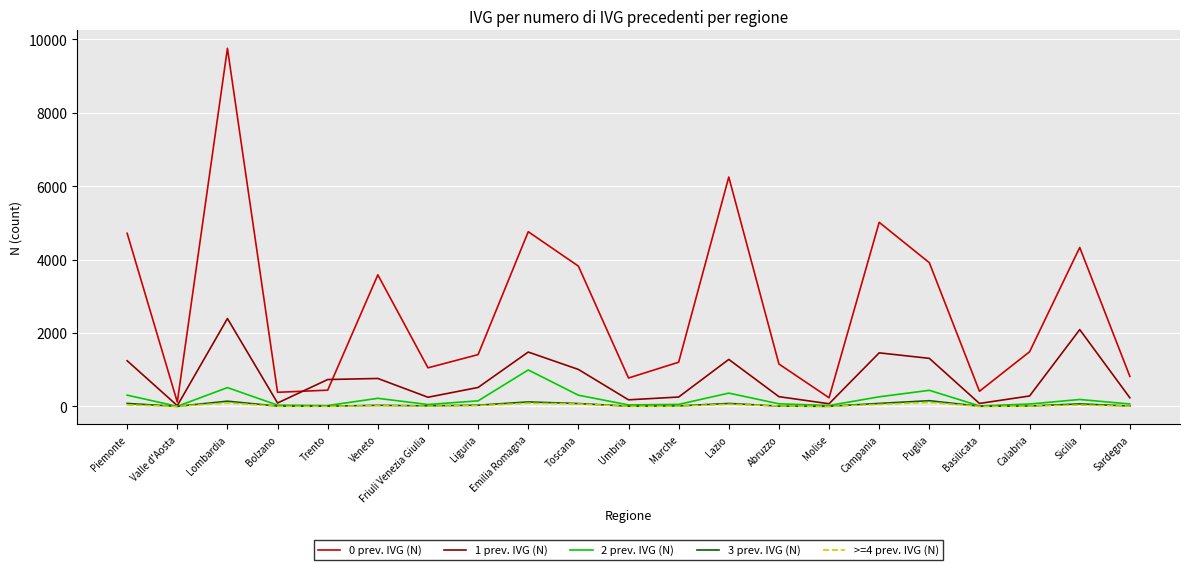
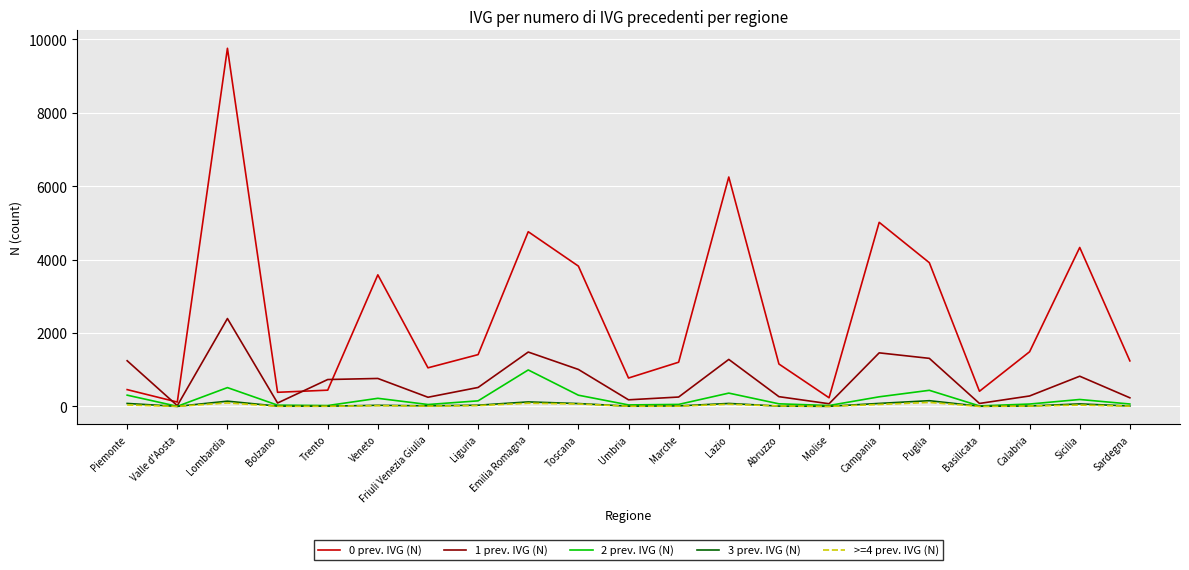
  {
    "0 prev. IVG (N)": {
-     "Piemonte": 4700,
+     "Piemonte": 500,
      "Valle d'Aosta": 100,
      "Lombardia": 9800,
      "Bolzano": 400,
      "Trento": 400,
      "Veneto": 3600,
      "Friuli Venezia Giulia": 1100,
      "Liguria": 1400,
      "Emilia Romagna": 4800,
      "Toscana": 3800,
      "Umbria": 800,
      "Marche": 1200,
      "Lazio": 6300,
      "Abruzzo": 1200,
      "Molise": 200,
      "Campania": 5000,
      "Puglia": 3900,
      "Basilicata": 400,
      "Calabria": 1500,
      "Sicilia": 4300,
-     "Sardegna": 800
+     "Sardegna": 1200
    },
    "1 prev. IVG (N)": {
      "Piemonte": 1200,
      "Lombardia": 2400,
      "Trento": 700,
      "Veneto": 800,
      "Friuli Venezia Giulia": 300,
      "Liguria": 500,
      "Emilia Romagna": 1500,
      "Toscana": 1000,
      "Umbria": 200,
      "Marche": 300,
      "Lazio": 1300,
      "Abruzzo": 300,
      "Campania": 1500,
      "Puglia": 1300,
      "Calabria": 300,
-     "Sicilia": 2100,
+     "Sicilia": 800,
      "Sardegna": 200
    },
    "2 prev. IVG (N)": {
      "Piemonte": 300,
      "Lombardia": 500,
      "Veneto": 200,
      "Liguria": 200,
      "Emilia Romagna": 1000,
      "Toscana": 300,
      "Lazio": 400,
      "Campania": 300,
      "Puglia": 400,
      "Sicilia": 200
    }
  }
